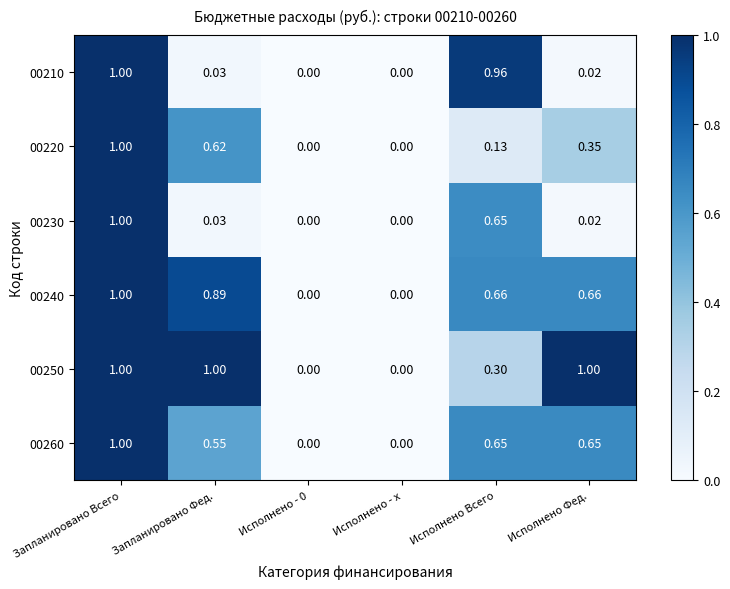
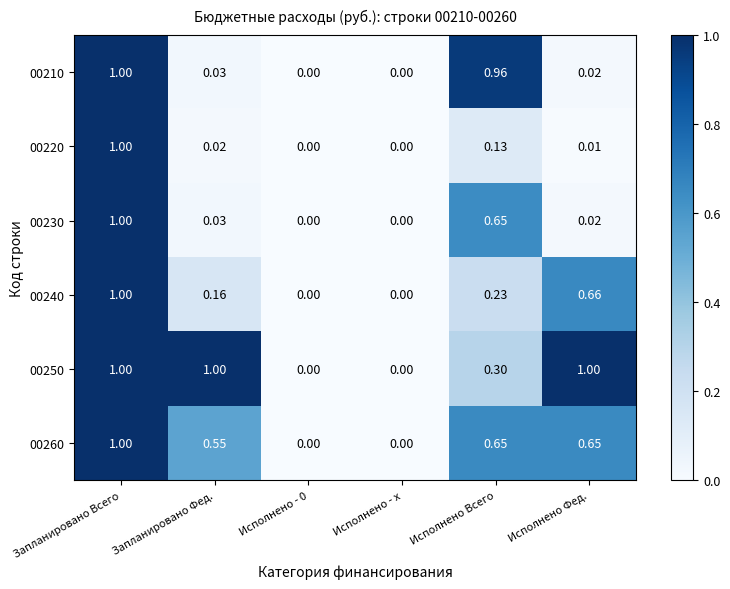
  {
    "00210": {
      "Запланировано Всего": 1.00,
      "Запланировано Фед.": 0.03,
      "Исполнено - 0": 0.00,
      "Исполнено - х": 0.00,
      "Исполнено Всего": 0.96,
      "Исполнено Фед.": 0.02
    },
    "00220": {
      "Запланировано Всего": 1.00,
-     "Запланировано Фед.": 0.62,
+     "Запланировано Фед.": 0.02,
      "Исполнено - 0": 0.00,
      "Исполнено - х": 0.00,
      "Исполнено Всего": 0.13,
-     "Исполнено Фед.": 0.35
+     "Исполнено Фед.": 0.01
    },
    "00230": {
      "Запланировано Всего": 1.00,
      "Запланировано Фед.": 0.03,
      "Исполнено - 0": 0.00,
      "Исполнено - х": 0.00,
      "Исполнено Всего": 0.65,
      "Исполнено Фед.": 0.02
    },
    "00240": {
      "Запланировано Всего": 1.00,
-     "Запланировано Фед.": 0.89,
+     "Запланировано Фед.": 0.16,
      "Исполнено - 0": 0.00,
      "Исполнено - х": 0.00,
-     "Исполнено Всего": 0.66,
+     "Исполнено Всего": 0.23,
      "Исполнено Фед.": 0.66
    },
    "00250": {
      "Запланировано Всего": 1.00,
      "Запланировано Фед.": 1.00,
      "Исполнено - 0": 0.00,
      "Исполнено - х": 0.00,
      "Исполнено Всего": 0.30,
      "Исполнено Фед.": 1.00
    },
    "00260": {
      "Запланировано Всего": 1.00,
      "Запланировано Фед.": 0.55,
      "Исполнено - 0": 0.00,
      "Исполнено - х": 0.00,
      "Исполнено Всего": 0.65,
      "Исполнено Фед.": 0.65
    }
  }
